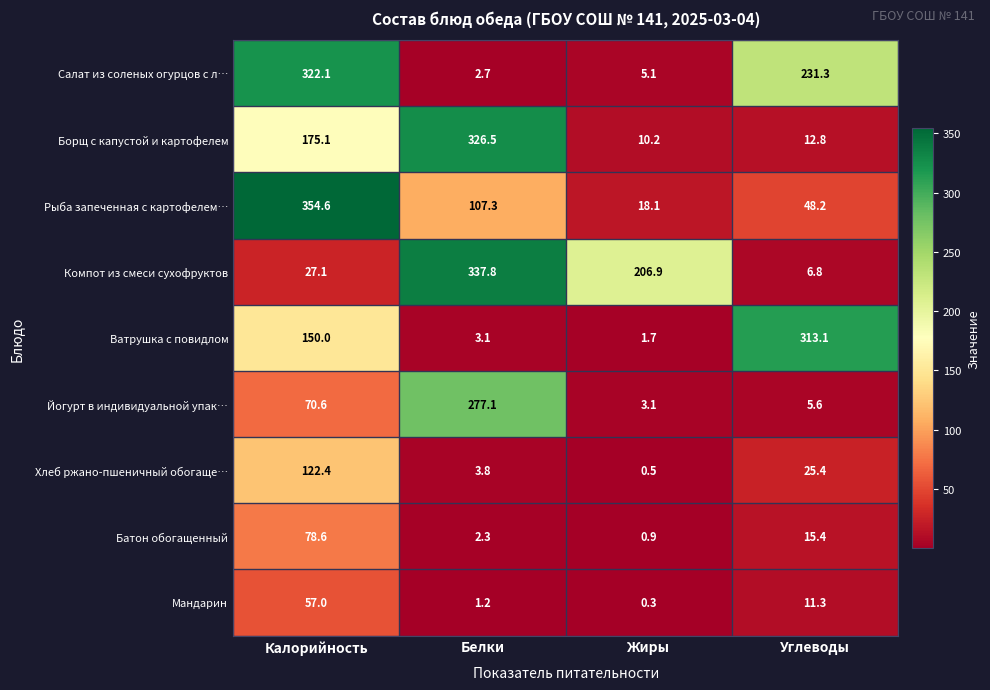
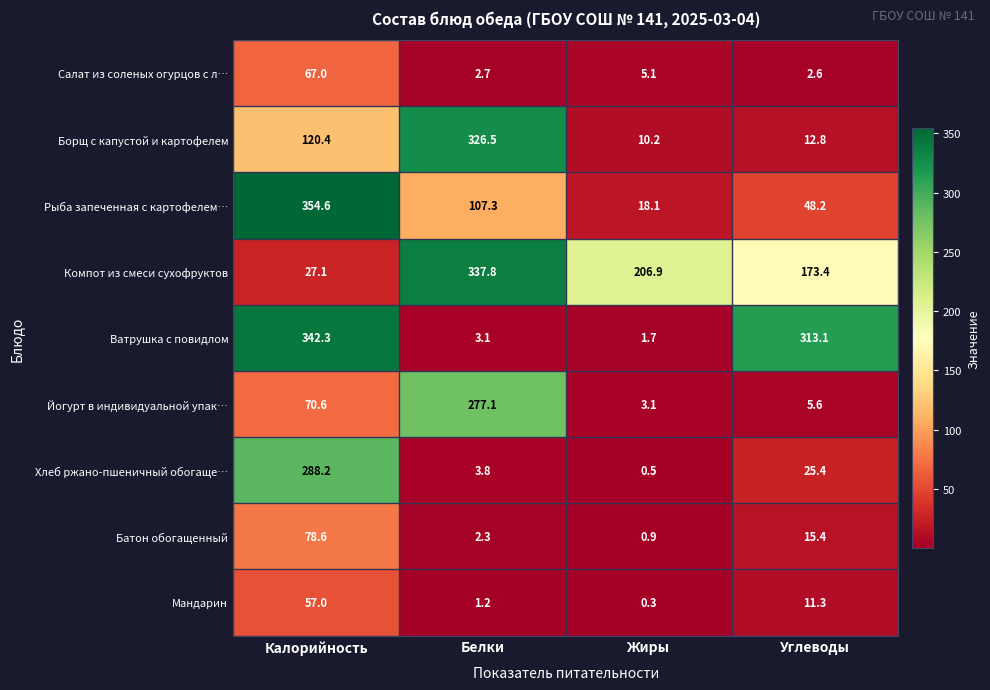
  {
    "Салат из соленых огурцов с л…": {
-     "Калорийность": 322.1,
+     "Калорийность": 67.0,
      "Белки": 2.7,
      "Жиры": 5.1,
-     "Углеводы": 231.3
+     "Углеводы": 2.6
    },
    "Борщ с капустой и картофелем": {
-     "Калорийность": 175.1,
+     "Калорийность": 120.4,
      "Белки": 326.5,
      "Жиры": 10.2,
      "Углеводы": 12.8
    },
    "Рыба запеченная с картофелем…": {
      "Калорийность": 354.6,
      "Белки": 107.3,
      "Жиры": 18.1,
      "Углеводы": 48.2
    },
    "Компот из смеси сухофруктов": {
      "Калорийность": 27.1,
      "Белки": 337.8,
      "Жиры": 206.9,
-     "Углеводы": 6.8
+     "Углеводы": 173.4
    },
    "Ватрушка с повидлом": {
-     "Калорийность": 150.0,
+     "Калорийность": 342.3,
      "Белки": 3.1,
      "Жиры": 1.7,
      "Углеводы": 313.1
    },
    "Йогурт в индивидуальной упак…": {
      "Калорийность": 70.6,
      "Белки": 277.1,
      "Жиры": 3.1,
      "Углеводы": 5.6
    },
    "Хлеб ржано-пшеничный обогаще…": {
-     "Калорийность": 122.4,
+     "Калорийность": 288.2,
      "Белки": 3.8,
      "Жиры": 0.5,
      "Углеводы": 25.4
    },
    "Батон обогащенный": {
      "Калорийность": 78.6,
      "Белки": 2.3,
      "Жиры": 0.9,
      "Углеводы": 15.4
    },
    "Мандарин": {
      "Калорийность": 57.0,
      "Белки": 1.2,
      "Жиры": 0.3,
      "Углеводы": 11.3
    }
  }
